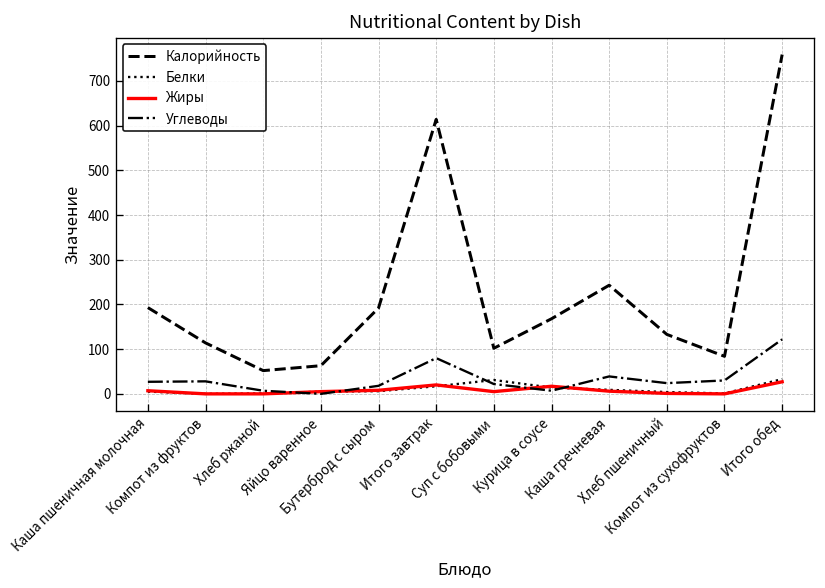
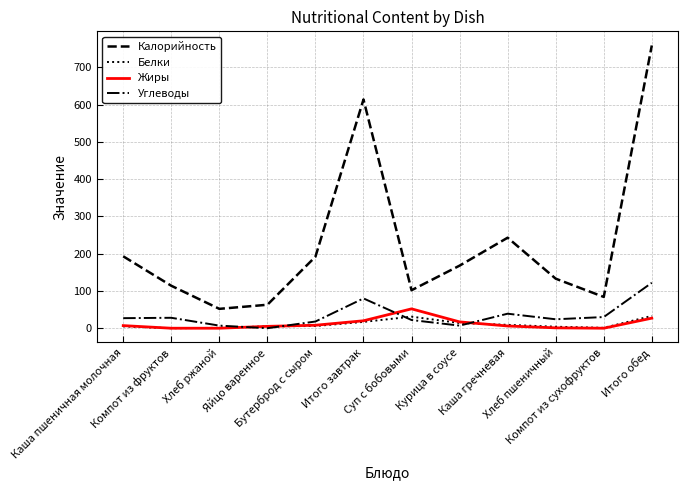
  {
    "Жиры": {
-     "Суп с бобовыми": 10
+     "Суп с бобовыми": 50
    }
  }
